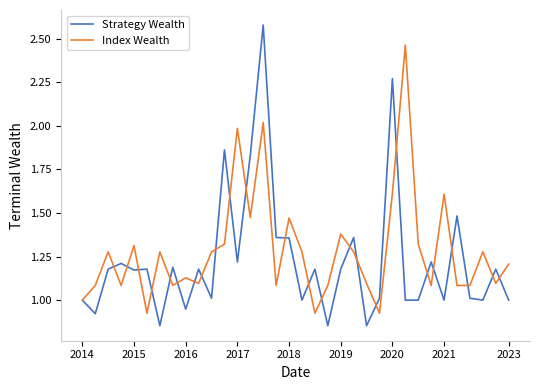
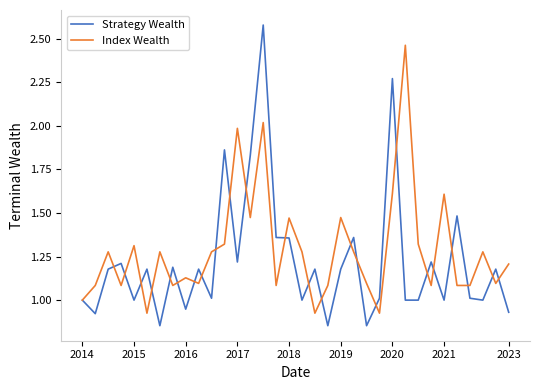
  {
    "Strategy Wealth": {
-     "2015": 1.17,
+     "2015": 1.00,
      "2016": 0.95,
      "2017": 1.22,
      "2018": 1.36,
      "2019": 1.18,
      "2020": 2.27,
      "2021": 1.00,
-     "2023": 1.00
+     "2023": 0.93
    },
    "Index Wealth": {
      "2015": 1.31,
      "2016": 1.13,
      "2017": 1.99,
      "2018": 1.47,
-     "2019": 1.38,
+     "2019": 1.47,
      "2020": 1.61,
      "2021": 1.61,
      "2023": 1.21
    }
  }
